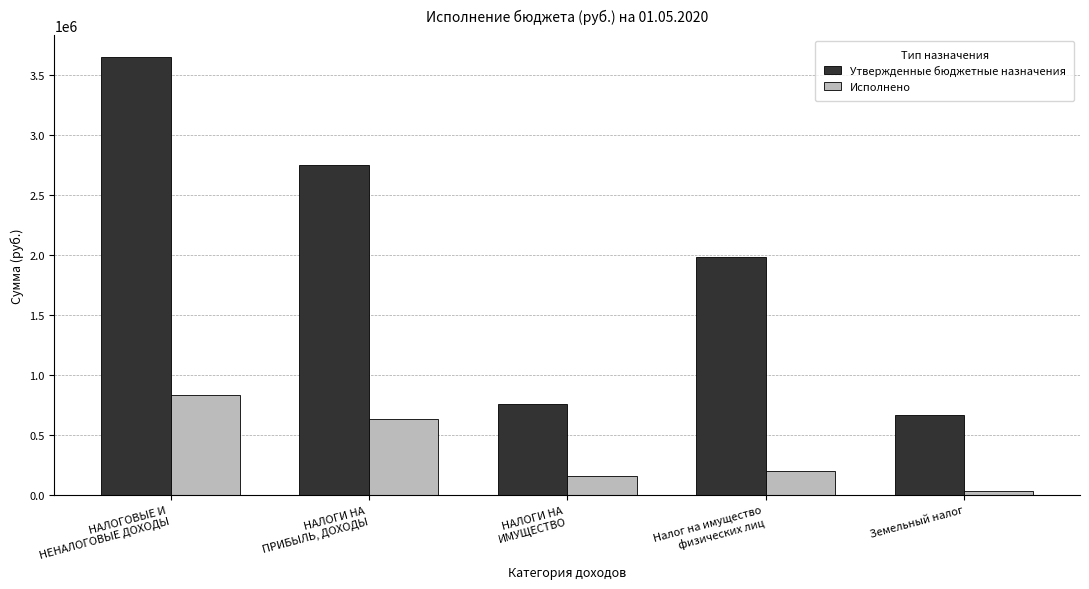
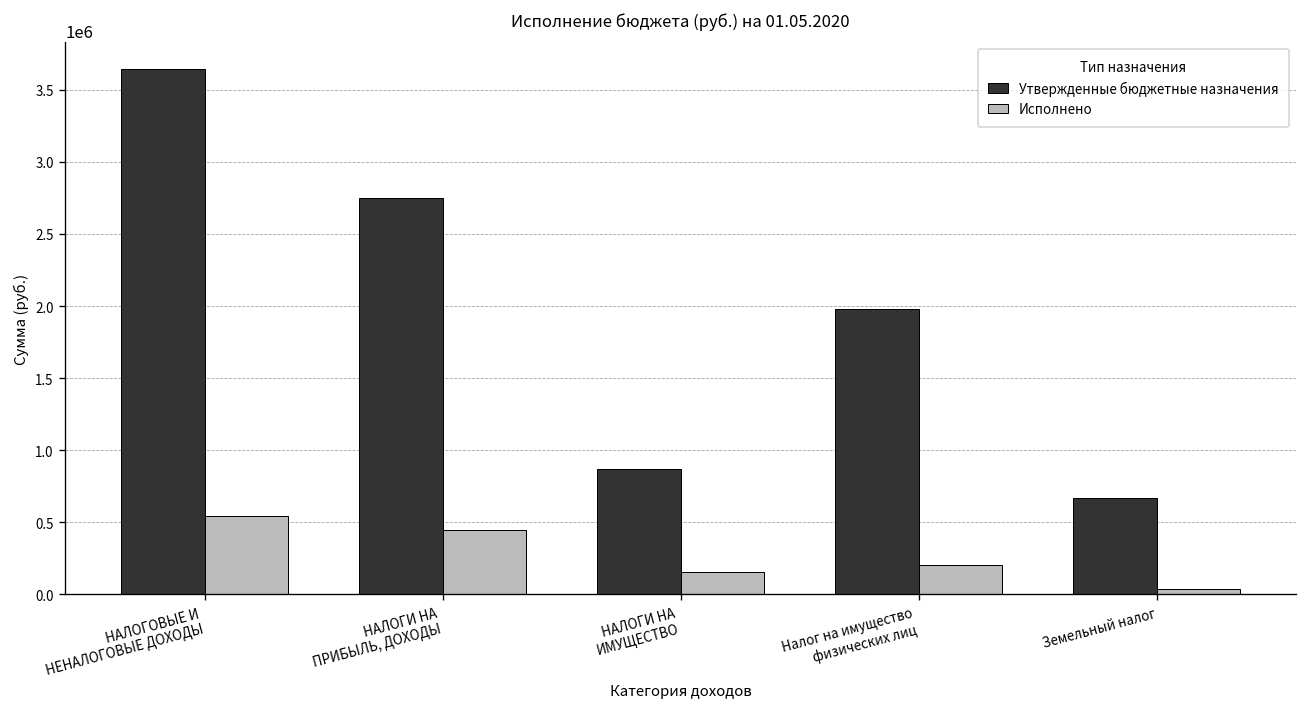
  {
    "Утвержденные бюджетные назначения": {
      "НАЛОГОВЫЕ И НЕНАЛОГОВЫЕ ДОХОДЫ": 3650000,
      "НАЛОГИ НА ПРИБЫЛЬ, ДОХОДЫ": 2750000,
-     "НАЛОГИ НА ИМУЩЕСТВО": 760000,
+     "НАЛОГИ НА ИМУЩЕСТВО": 870000,
      "Налог на имущество физических лиц": 1980000,
      "Земельный налог": 670000
    },
    "Исполнено": {
-     "НАЛОГОВЫЕ И НЕНАЛОГОВЫЕ ДОХОДЫ": 830000,
-     "НАЛОГИ НА ПРИБЫЛЬ, ДОХОДЫ": 630000,
+     "НАЛОГОВЫЕ И НЕНАЛОГОВЫЕ ДОХОДЫ": 540000,
+     "НАЛОГИ НА ПРИБЫЛЬ, ДОХОДЫ": 450000,
      "НАЛОГИ НА ИМУЩЕСТВО": 160000,
      "Налог на имущество физических лиц": 200000,
      "Земельный налог": 40000
    }
  }
